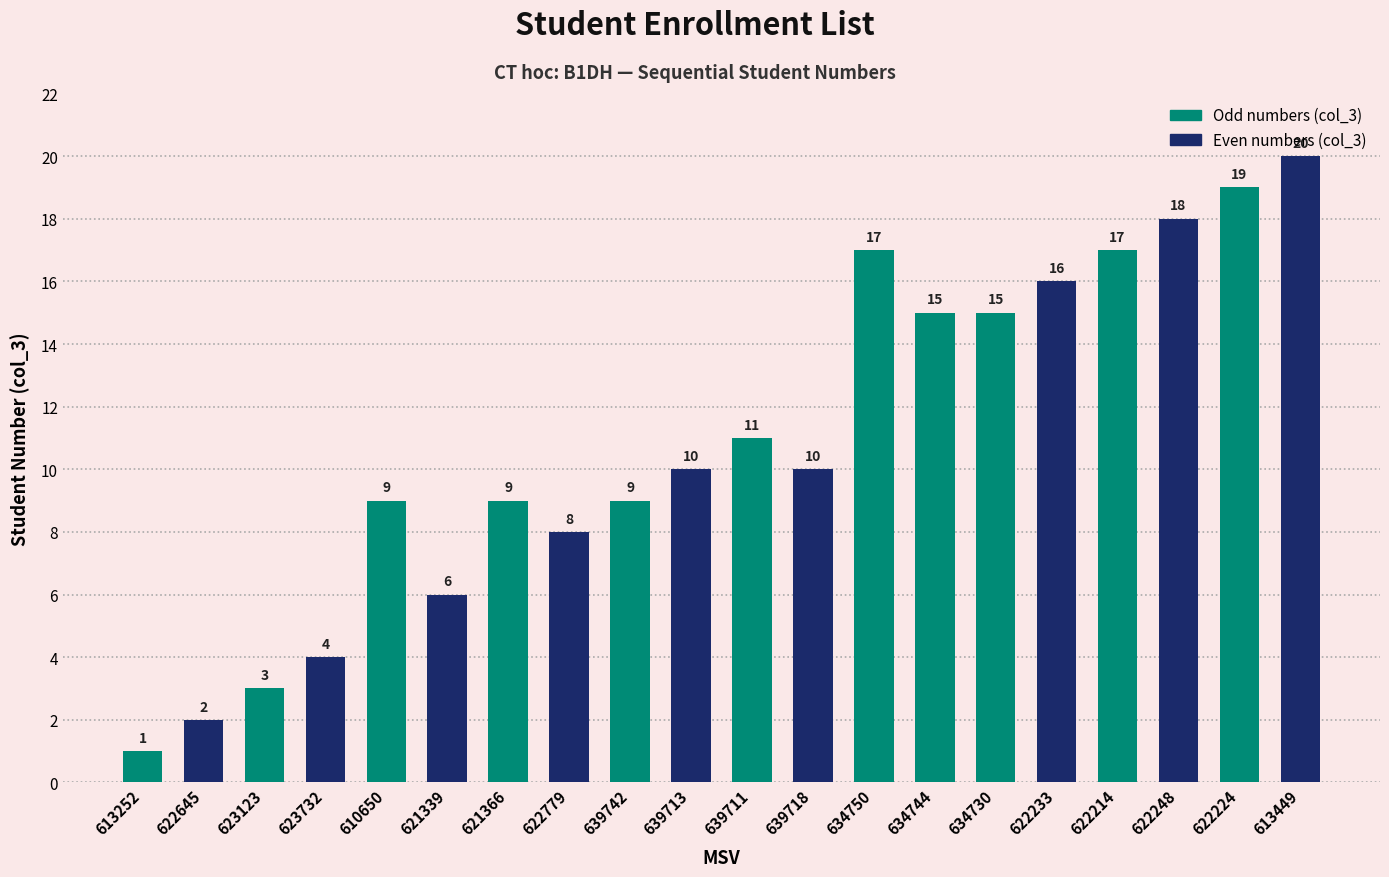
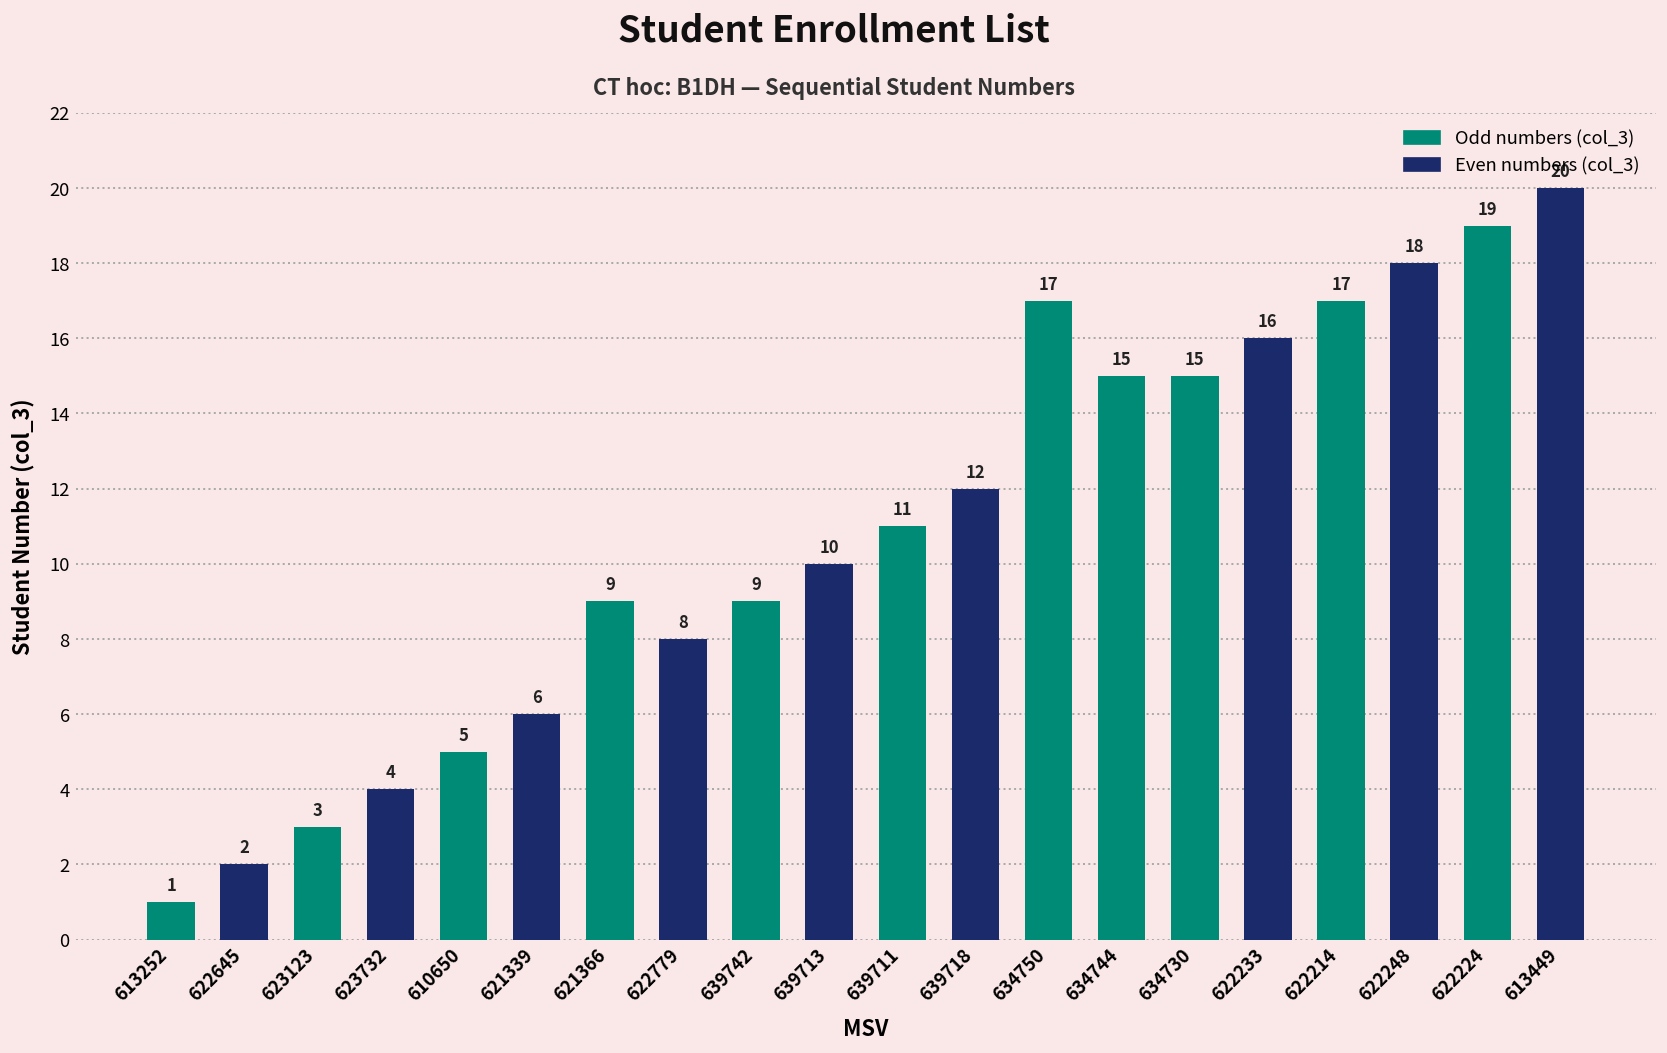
  {
    "613252": 1,
    "622645": 2,
    "623123": 3,
    "623732": 4,
-   "610650": 9,
+   "610650": 5,
    "621339": 6,
    "621366": 9,
    "622779": 8,
    "639742": 9,
    "639713": 10,
    "639711": 11,
-   "639718": 10,
+   "639718": 12,
    "634750": 17,
    "634744": 15,
    "634730": 15,
    "622233": 16,
    "622214": 17,
    "622248": 18,
    "622224": 19,
    "613449": 20
  }
